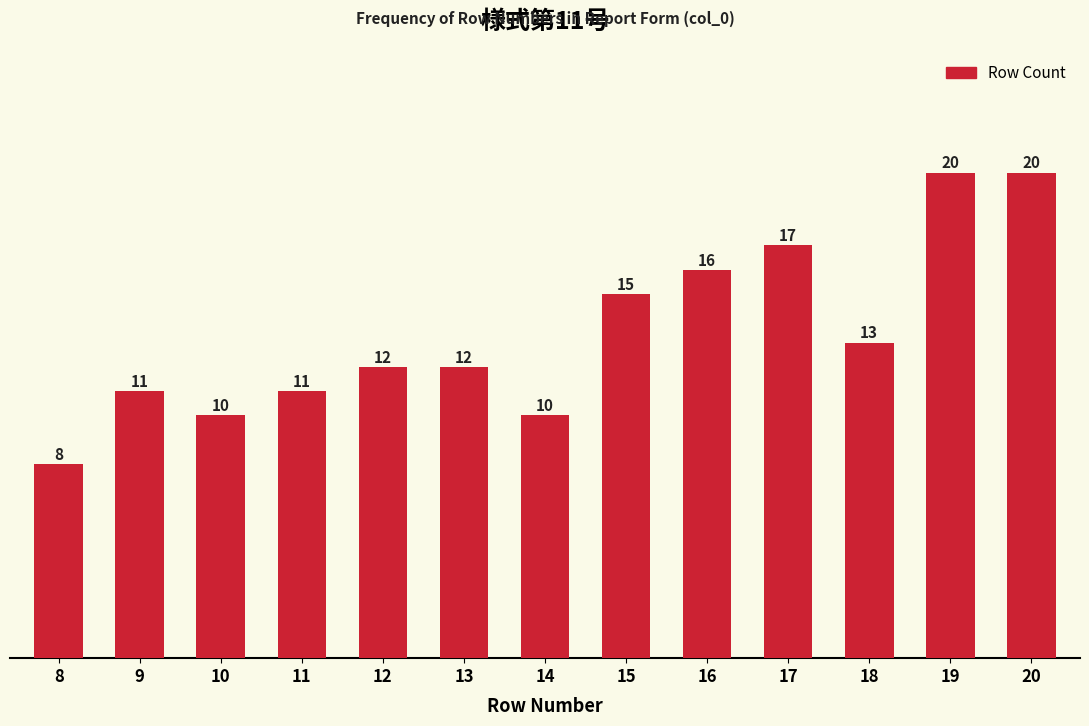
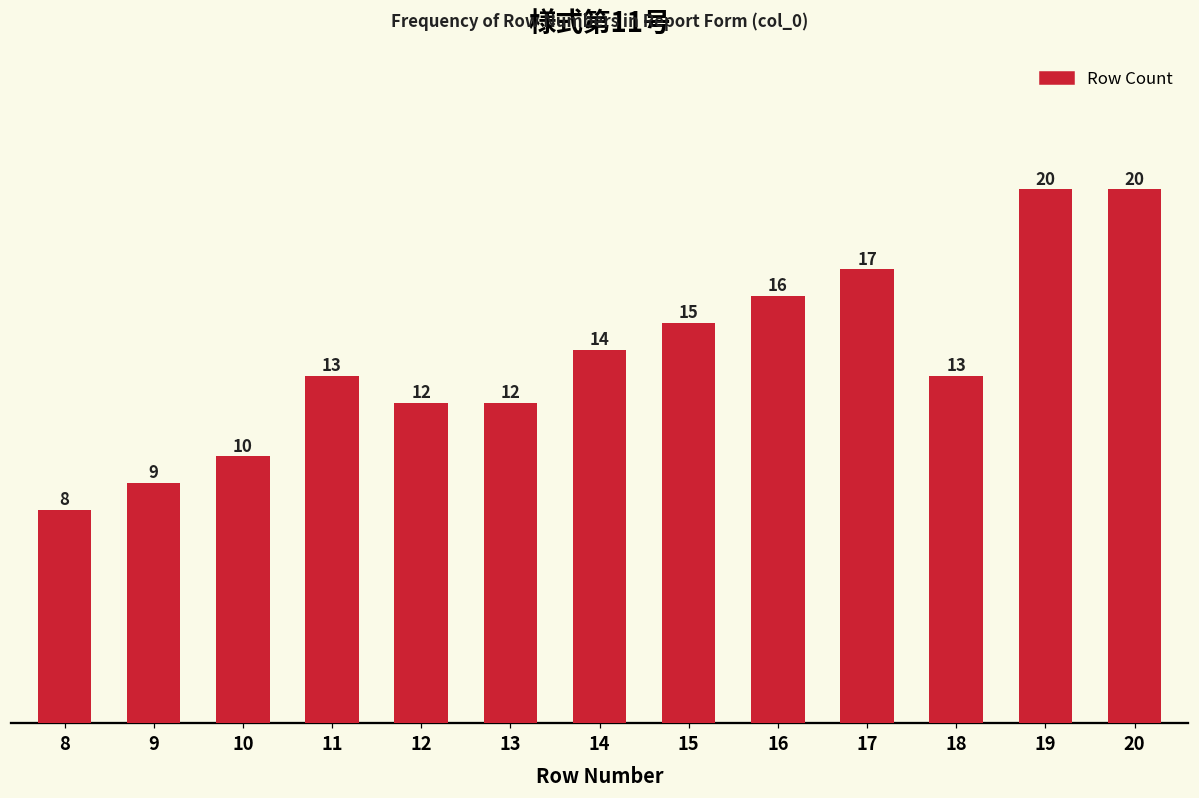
  {
    "8": 8,
-   "9": 11,
+   "9": 9,
    "10": 10,
-   "11": 11,
+   "11": 13,
    "12": 12,
    "13": 12,
-   "14": 10,
+   "14": 14,
    "15": 15,
    "16": 16,
    "17": 17,
    "18": 13,
    "19": 20,
    "20": 20
  }
